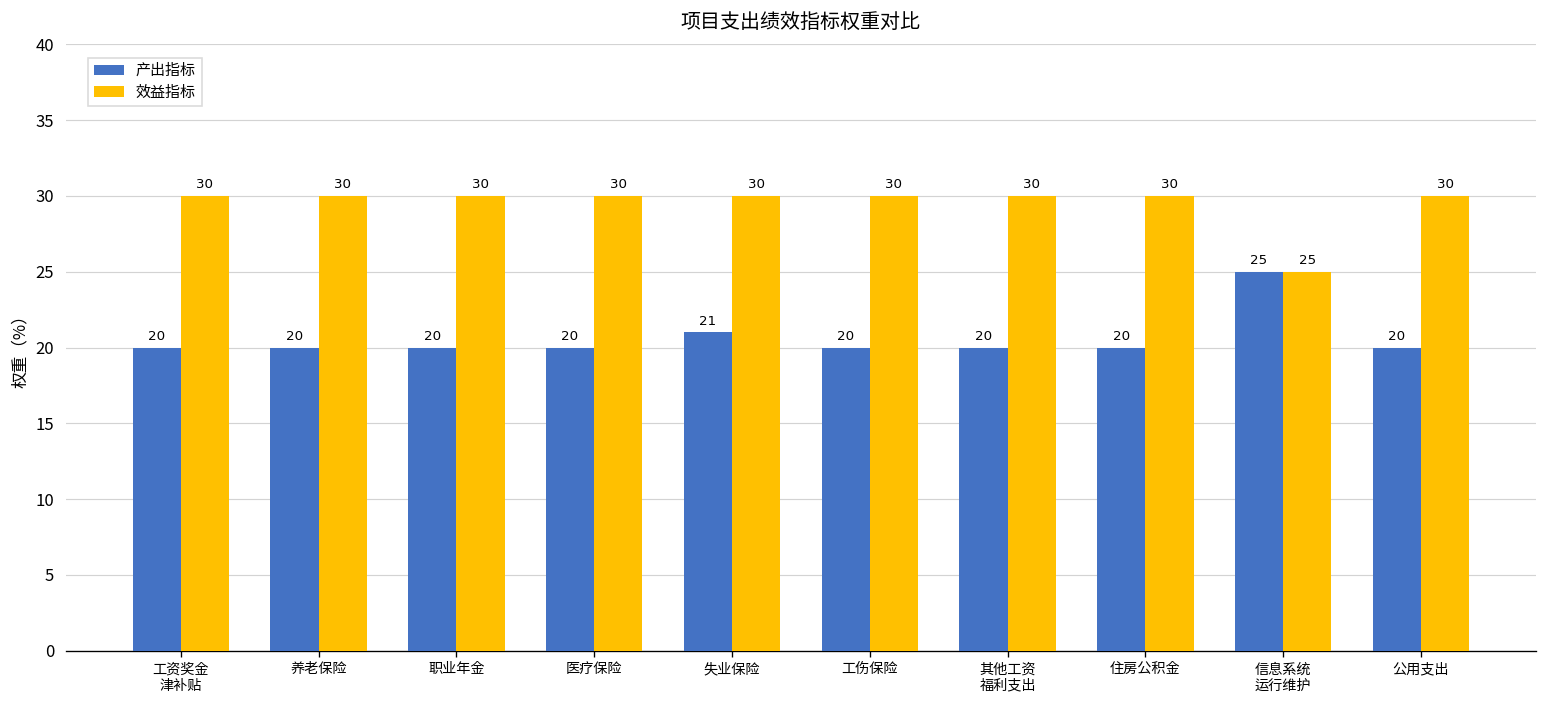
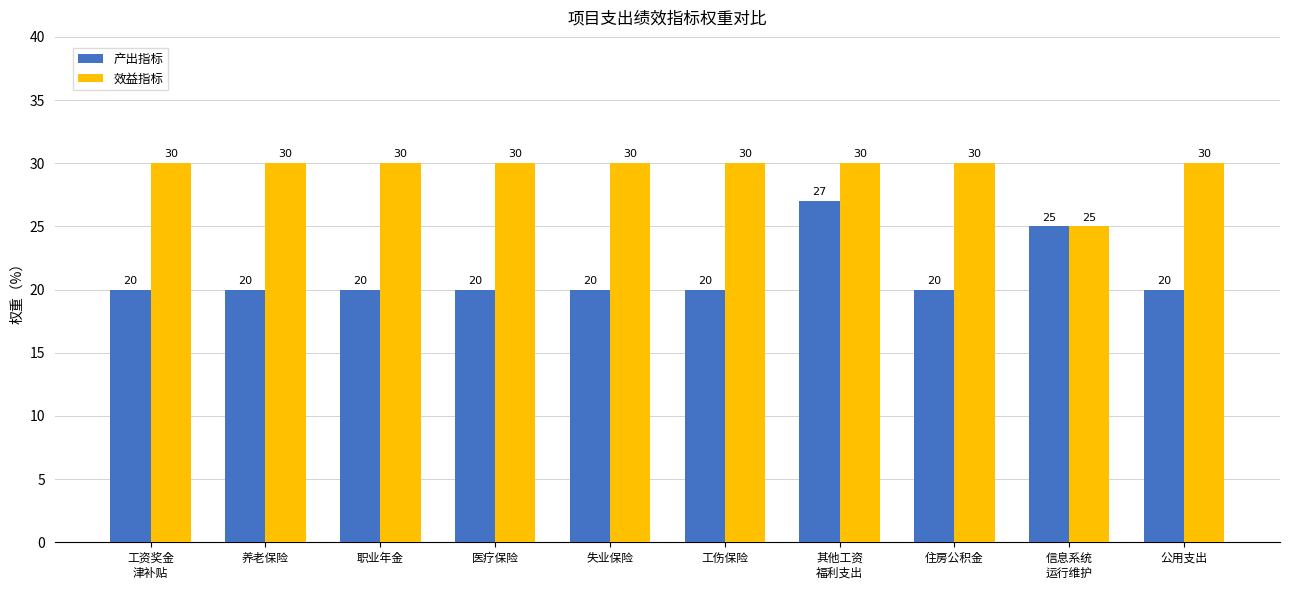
  {
    "产出指标": {
      "工资奖金 津补贴": 20,
      "养老保险": 20,
      "职业年金": 20,
      "医疗保险": 20,
-     "失业保险": 21,
+     "失业保险": 20,
      "工伤保险": 20,
-     "其他工资 福利支出": 20,
+     "其他工资 福利支出": 27,
      "住房公积金": 20,
      "信息系统 运行维护": 25,
      "公用支出": 20
    },
    "效益指标": {
      "工资奖金 津补贴": 30,
      "养老保险": 30,
      "职业年金": 30,
      "医疗保险": 30,
      "失业保险": 30,
      "工伤保险": 30,
      "其他工资 福利支出": 30,
      "住房公积金": 30,
      "信息系统 运行维护": 25,
      "公用支出": 30
    }
  }
